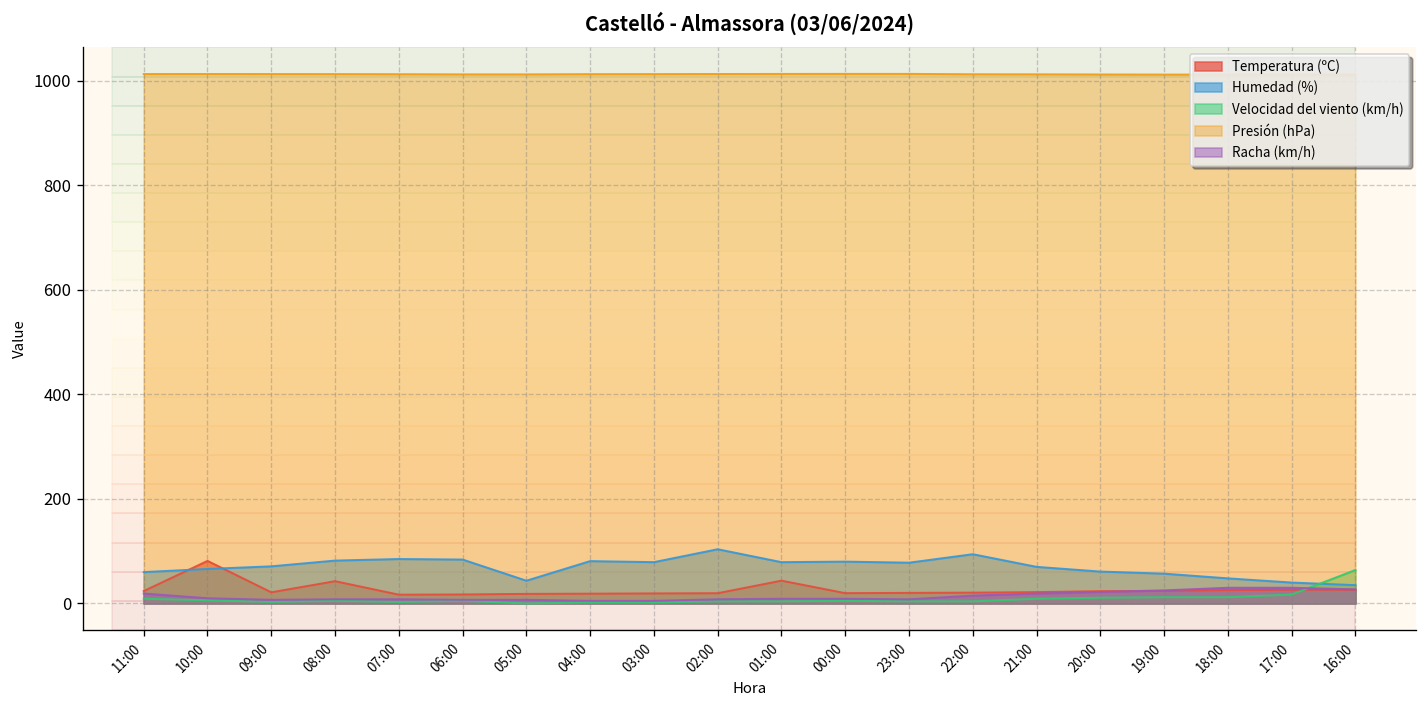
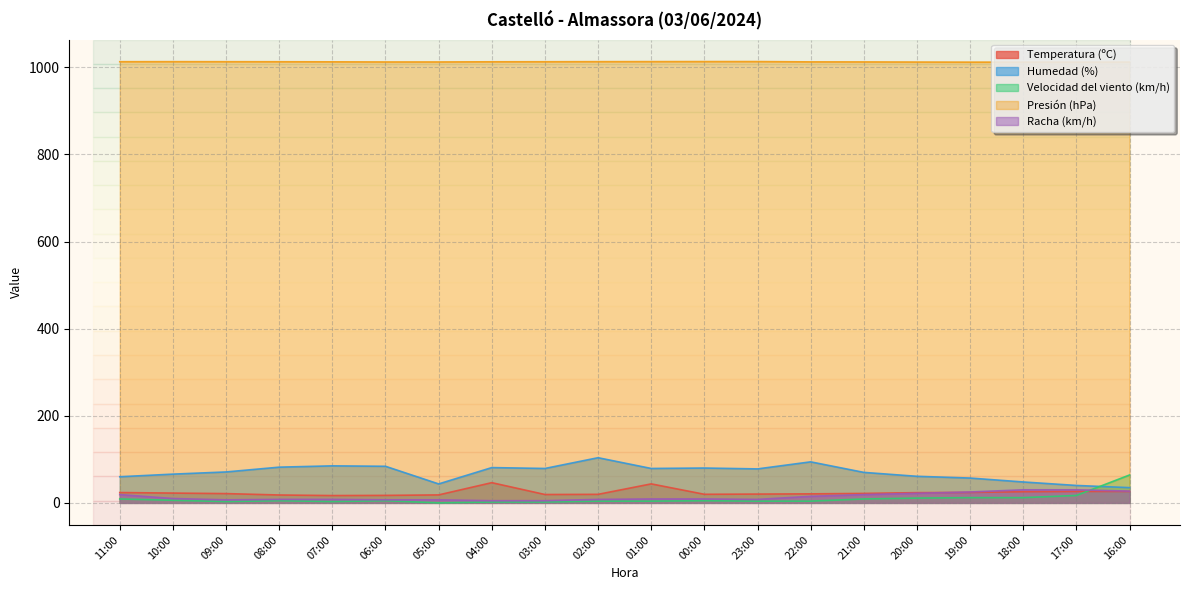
  {
    "Temperatura (ºC)": {
-     "10:00": 80,
+     "10:00": 20,
      "09:00": 20,
-     "08:00": 40,
+     "08:00": 20,
      "07:00": 20,
      "06:00": 20,
      "05:00": 20,
-     "04:00": 20,
+     "04:00": 50,
      "03:00": 20,
      "02:00": 20,
      "01:00": 40,
      "00:00": 20,
      "23:00": 20
    },
    "Humedad (%)": {
      "11:00": 60,
      "10:00": 70,
      "09:00": 70,
      "08:00": 80,
      "07:00": 90,
      "06:00": 80,
      "05:00": 40,
      "04:00": 80,
      "03:00": 80,
      "02:00": 100,
      "01:00": 80,
      "00:00": 80,
      "23:00": 80,
      "22:00": 90,
      "21:00": 70,
      "20:00": 60,
      "19:00": 60,
      "18:00": 50,
      "17:00": 40,
      "16:00": 40
    },
    "Velocidad del viento (km/h)": {
      "11:00": 10,
      "05:00": 0,
      "22:00": 0,
      "21:00": 10,
      "20:00": 10,
      "19:00": 10,
      "18:00": 10,
      "17:00": 20,
      "16:00": 60
    },
    "Presión (hPa)": {
      "11:00": 1010,
      "10:00": 1010,
      "09:00": 1010,
      "08:00": 1010,
      "07:00": 1010,
      "06:00": 1010,
      "05:00": 1010,
      "04:00": 1010,
      "03:00": 1010,
      "02:00": 1010,
      "01:00": 1010,
      "00:00": 1010,
      "23:00": 1010,
      "22:00": 1010,
      "21:00": 1010,
      "20:00": 1010,
      "19:00": 1010
    },
    "Racha (km/h)": {
      "05:00": 10
    }
  }
